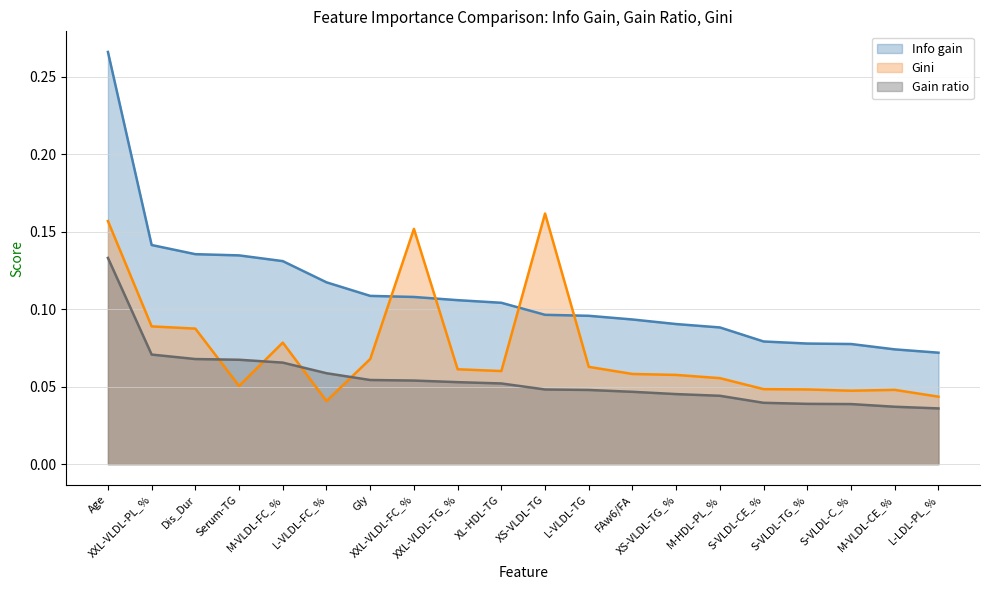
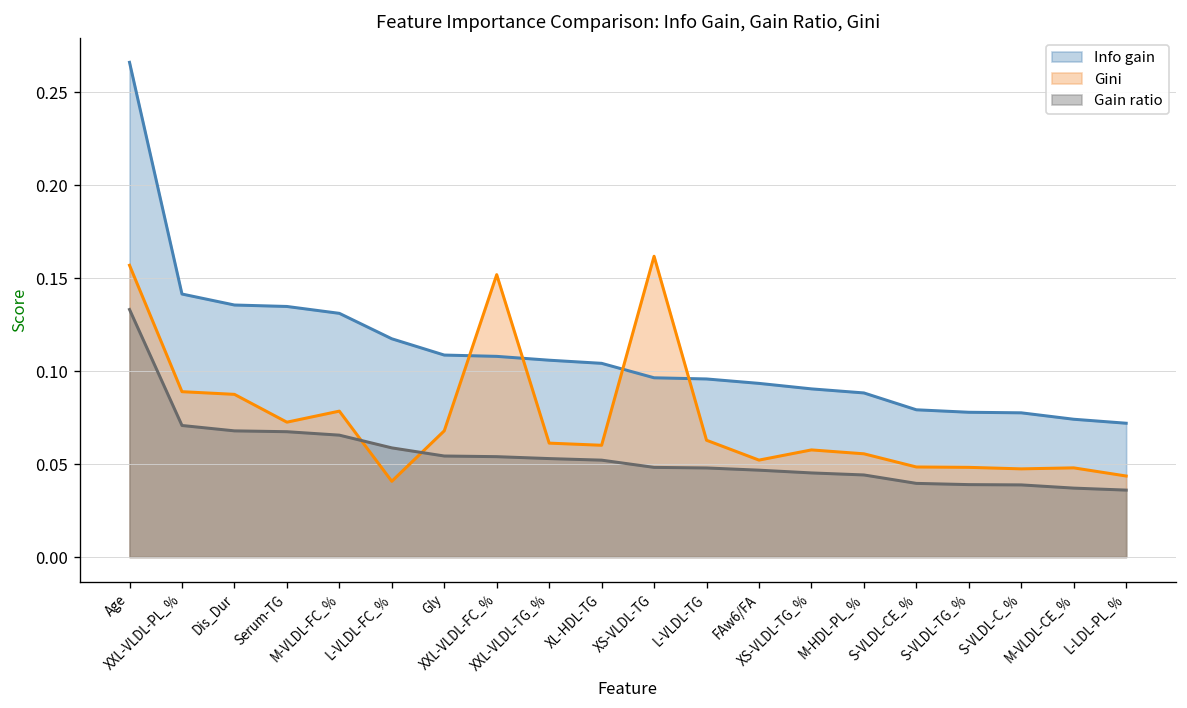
  {
    "Gini": {
      "Age": 0.157,
      "XXL-VLDL-PL_%": 0.089,
      "Dis_Dur": 0.087,
-     "Serum-TG": 0.050,
+     "Serum-TG": 0.072,
      "M-VLDL-FC_%": 0.078,
      "L-VLDL-FC_%": 0.041,
      "Gly": 0.068,
      "XXL-VLDL-FC_%": 0.152,
      "XXL-VLDL-TG_%": 0.061,
      "XL-HDL-TG": 0.060,
      "XS-VLDL-TG": 0.162,
      "L-VLDL-TG": 0.063,
-     "FAw6/FA": 0.058,
+     "FAw6/FA": 0.052,
      "XS-VLDL-TG_%": 0.058,
      "M-HDL-PL_%": 0.055,
      "S-VLDL-CE_%": 0.048,
      "S-VLDL-TG_%": 0.048,
      "S-VLDL-C_%": 0.047,
      "M-VLDL-CE_%": 0.048,
      "L-LDL-PL_%": 0.044
    }
  }
